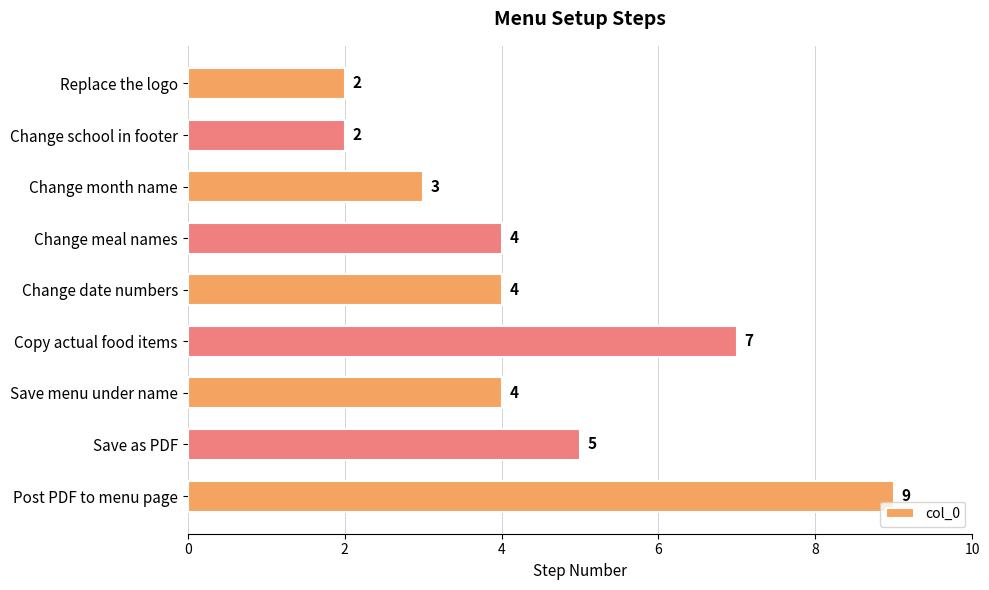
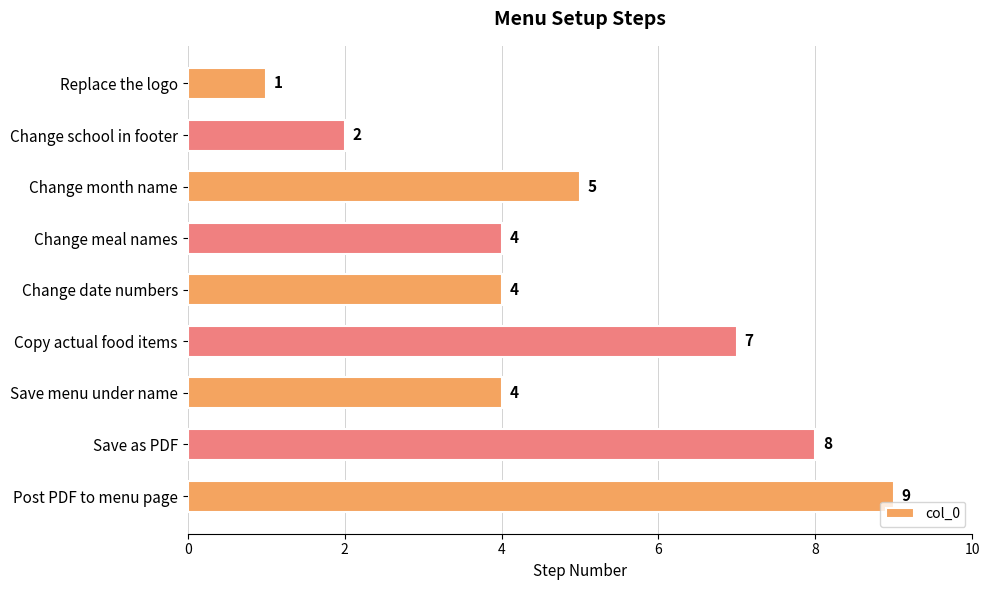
  {
-   "Replace the logo": 2,
+   "Replace the logo": 1,
    "Change school in footer": 2,
-   "Change month name": 3,
+   "Change month name": 5,
    "Change meal names": 4,
    "Change date numbers": 4,
    "Copy actual food items": 7,
    "Save menu under name": 4,
-   "Save as PDF": 5
+   "Save as PDF": 8
  }
